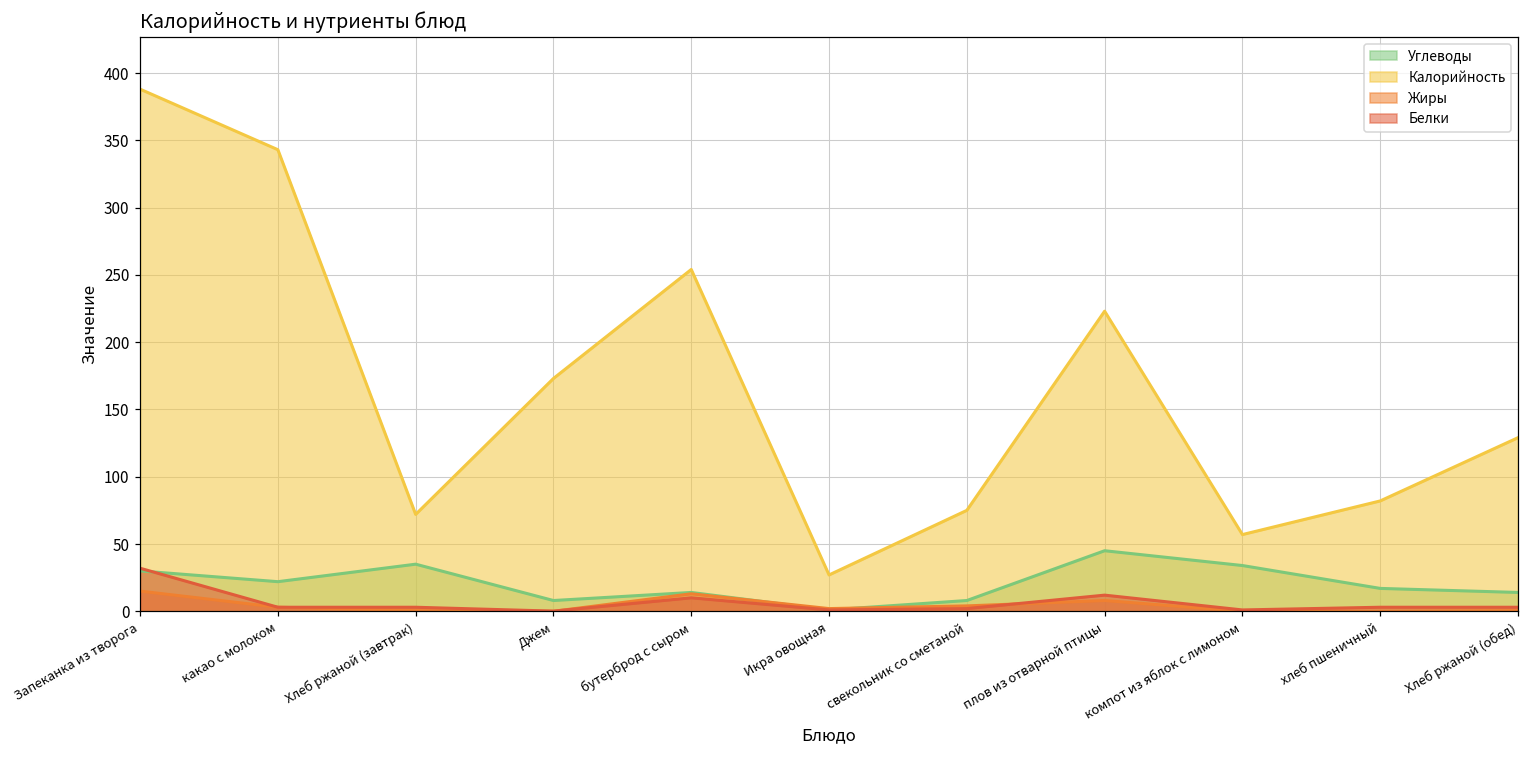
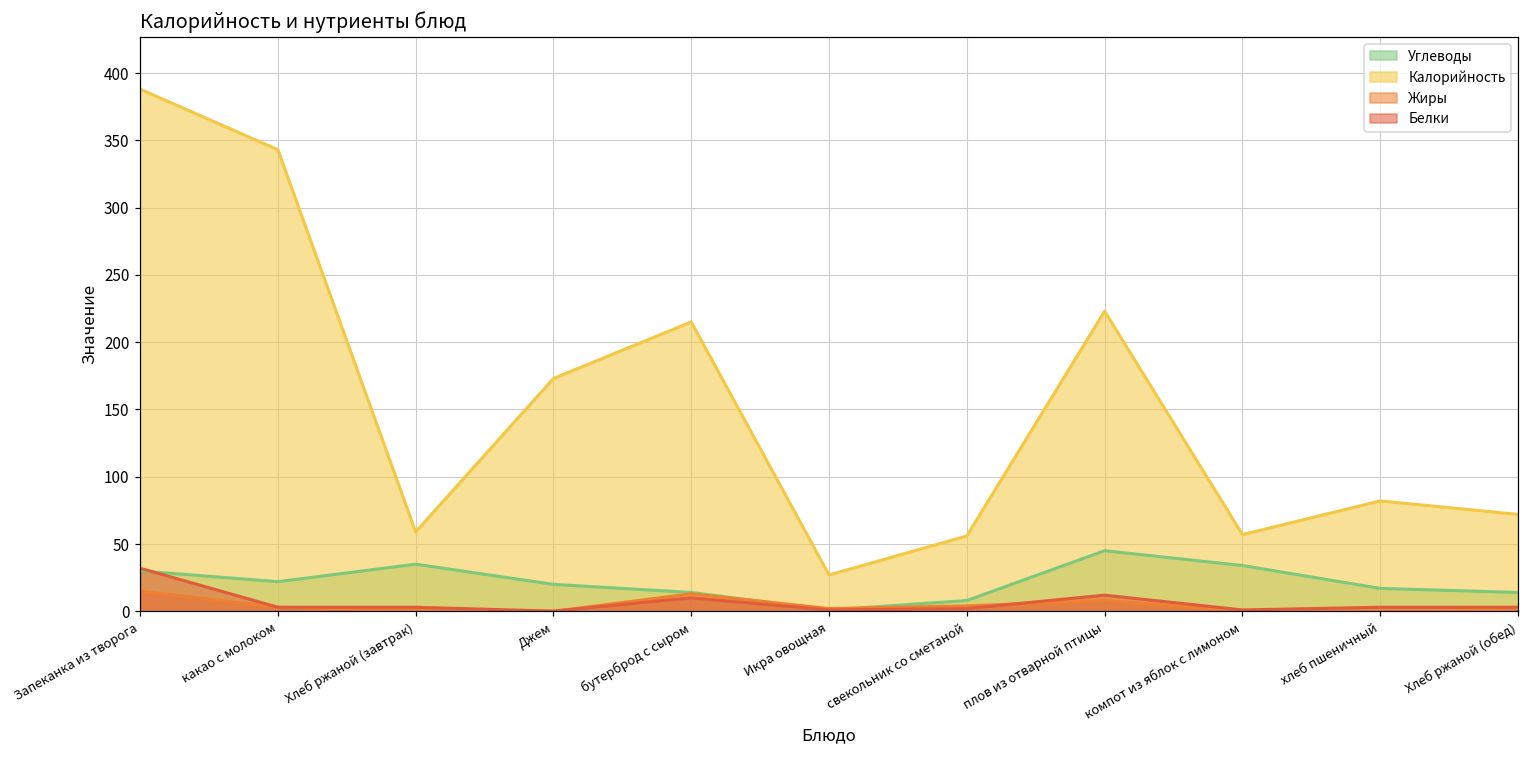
  {
    "Углеводы": {
      "какао с молоком": 22,
      "Хлеб ржаной (завтрак)": 35,
-     "Джем": 8,
+     "Джем": 20,
      "свекольник со сметаной": 8,
      "плов из отварной птицы": 45,
      "компот из яблок с лимоном": 34,
      "хлеб пшеничный": 17,
      "Хлеб ржаной (обед)": 14
    },
    "Калорийность": {
      "Запеканка из творога": 388,
      "какао с молоком": 343,
-     "Хлеб ржаной (завтрак)": 72,
+     "Хлеб ржаной (завтрак)": 59,
      "Джем": 173,
-     "бутерброд с сыром": 254,
+     "бутерброд с сыром": 215,
      "Икра овощная": 27,
-     "свекольник со сметаной": 75,
+     "свекольник со сметаной": 56,
      "плов из отварной птицы": 223,
      "компот из яблок с лимоном": 57,
      "хлеб пшеничный": 82,
-     "Хлеб ржаной (обед)": 129
+     "Хлеб ржаной (обед)": 72
    }
  }
